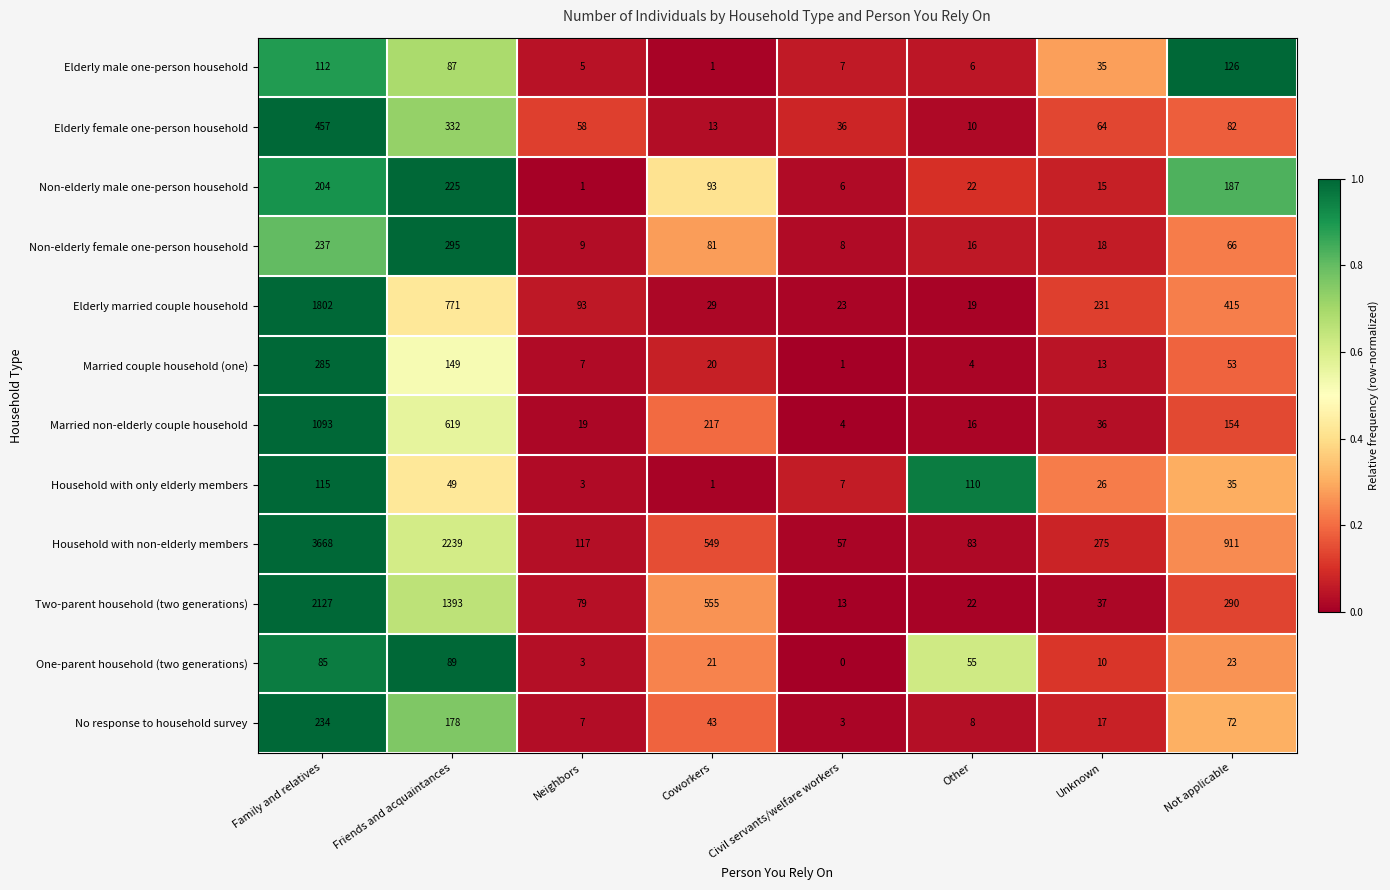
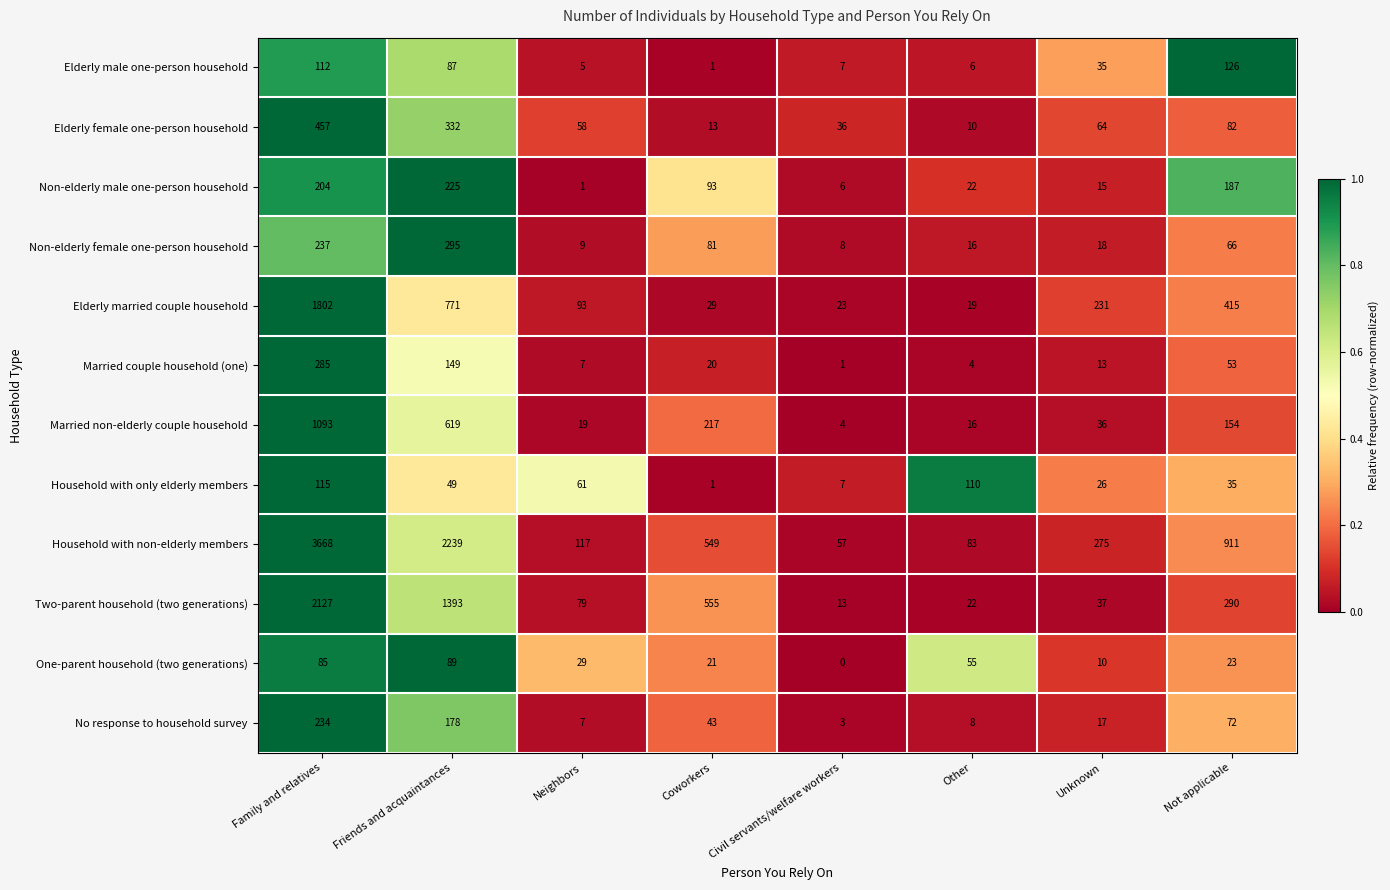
  {
    "Elderly male one-person household": {
      "Family and relatives": 112,
      "Friends and acquaintances": 87,
      "Neighbors": 5,
      "Coworkers": 1,
      "Civil servants/welfare workers": 7,
      "Other": 6,
      "Unknown": 35,
      "Not applicable": 126
    },
    "Elderly female one-person household": {
      "Family and relatives": 457,
      "Friends and acquaintances": 332,
      "Neighbors": 58,
      "Coworkers": 13,
      "Civil servants/welfare workers": 36,
      "Other": 10,
      "Unknown": 64,
      "Not applicable": 82
    },
    "Non-elderly male one-person household": {
      "Family and relatives": 204,
      "Friends and acquaintances": 225,
      "Neighbors": 1,
      "Coworkers": 93,
      "Civil servants/welfare workers": 6,
      "Other": 22,
      "Unknown": 15,
      "Not applicable": 187
    },
    "Non-elderly female one-person household": {
      "Family and relatives": 237,
      "Friends and acquaintances": 295,
      "Neighbors": 9,
      "Coworkers": 81,
      "Civil servants/welfare workers": 8,
      "Other": 16,
      "Unknown": 18,
      "Not applicable": 66
    },
    "Elderly married couple household": {
      "Family and relatives": 1802,
      "Friends and acquaintances": 771,
      "Neighbors": 93,
      "Coworkers": 29,
      "Civil servants/welfare workers": 23,
      "Other": 19,
      "Unknown": 231,
      "Not applicable": 415
    },
    "Married couple household (one)": {
      "Family and relatives": 285,
      "Friends and acquaintances": 149,
      "Neighbors": 7,
      "Coworkers": 20,
      "Civil servants/welfare workers": 1,
      "Other": 4,
      "Unknown": 13,
      "Not applicable": 53
    },
    "Married non-elderly couple household": {
      "Family and relatives": 1093,
      "Friends and acquaintances": 619,
      "Neighbors": 19,
      "Coworkers": 217,
      "Civil servants/welfare workers": 4,
      "Other": 16,
      "Unknown": 36,
      "Not applicable": 154
    },
    "Household with only elderly members": {
      "Family and relatives": 115,
      "Friends and acquaintances": 49,
-     "Neighbors": 3,
+     "Neighbors": 61,
      "Coworkers": 1,
      "Civil servants/welfare workers": 7,
      "Other": 110,
      "Unknown": 26,
      "Not applicable": 35
    },
    "Household with non-elderly members": {
      "Family and relatives": 3668,
      "Friends and acquaintances": 2239,
      "Neighbors": 117,
      "Coworkers": 549,
      "Civil servants/welfare workers": 57,
      "Other": 83,
      "Unknown": 275,
      "Not applicable": 911
    },
    "Two-parent household (two generations)": {
      "Family and relatives": 2127,
      "Friends and acquaintances": 1393,
      "Neighbors": 79,
      "Coworkers": 555,
      "Civil servants/welfare workers": 13,
      "Other": 22,
      "Unknown": 37,
      "Not applicable": 290
    },
    "One-parent household (two generations)": {
      "Family and relatives": 85,
      "Friends and acquaintances": 89,
-     "Neighbors": 3,
+     "Neighbors": 29,
      "Coworkers": 21,
      "Civil servants/welfare workers": 0,
      "Other": 55,
      "Unknown": 10,
      "Not applicable": 23
    },
    "No response to household survey": {
      "Family and relatives": 234,
      "Friends and acquaintances": 178,
      "Neighbors": 7,
      "Coworkers": 43,
      "Civil servants/welfare workers": 3,
      "Other": 8,
      "Unknown": 17,
      "Not applicable": 72
    }
  }
